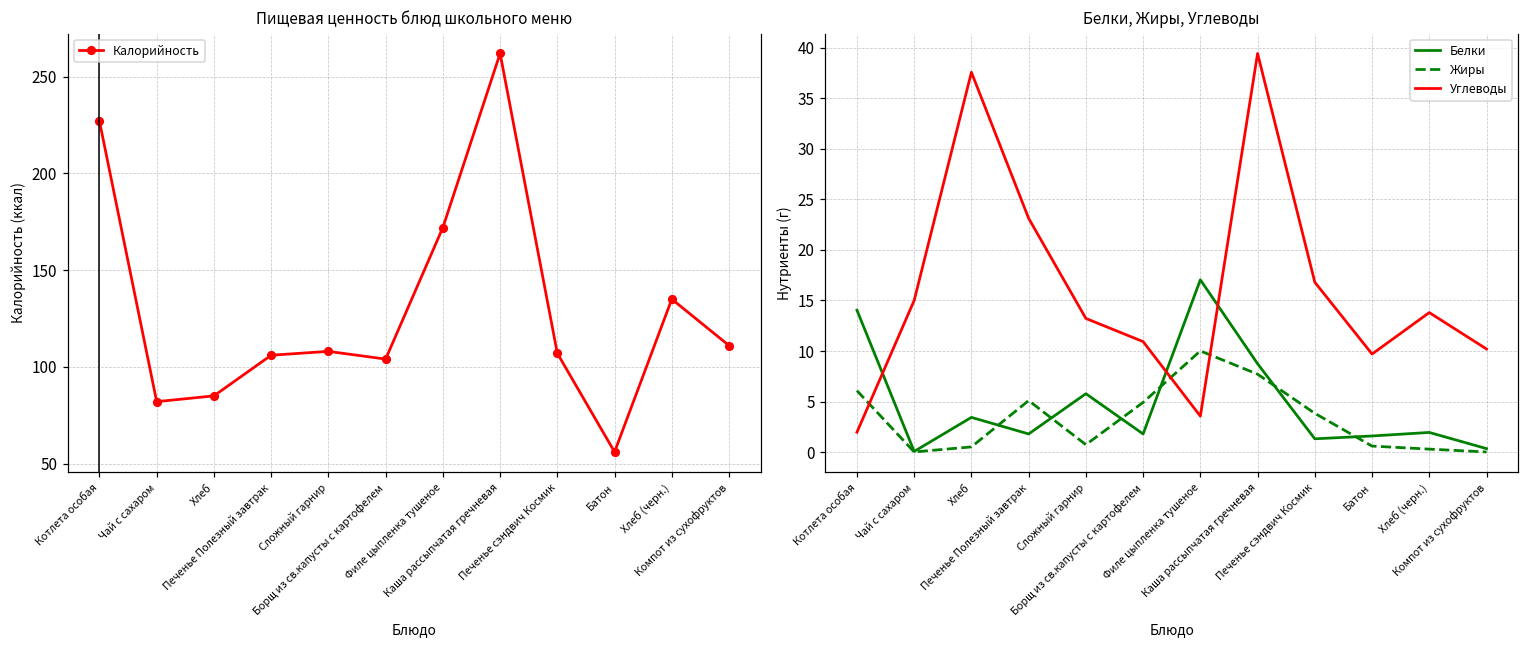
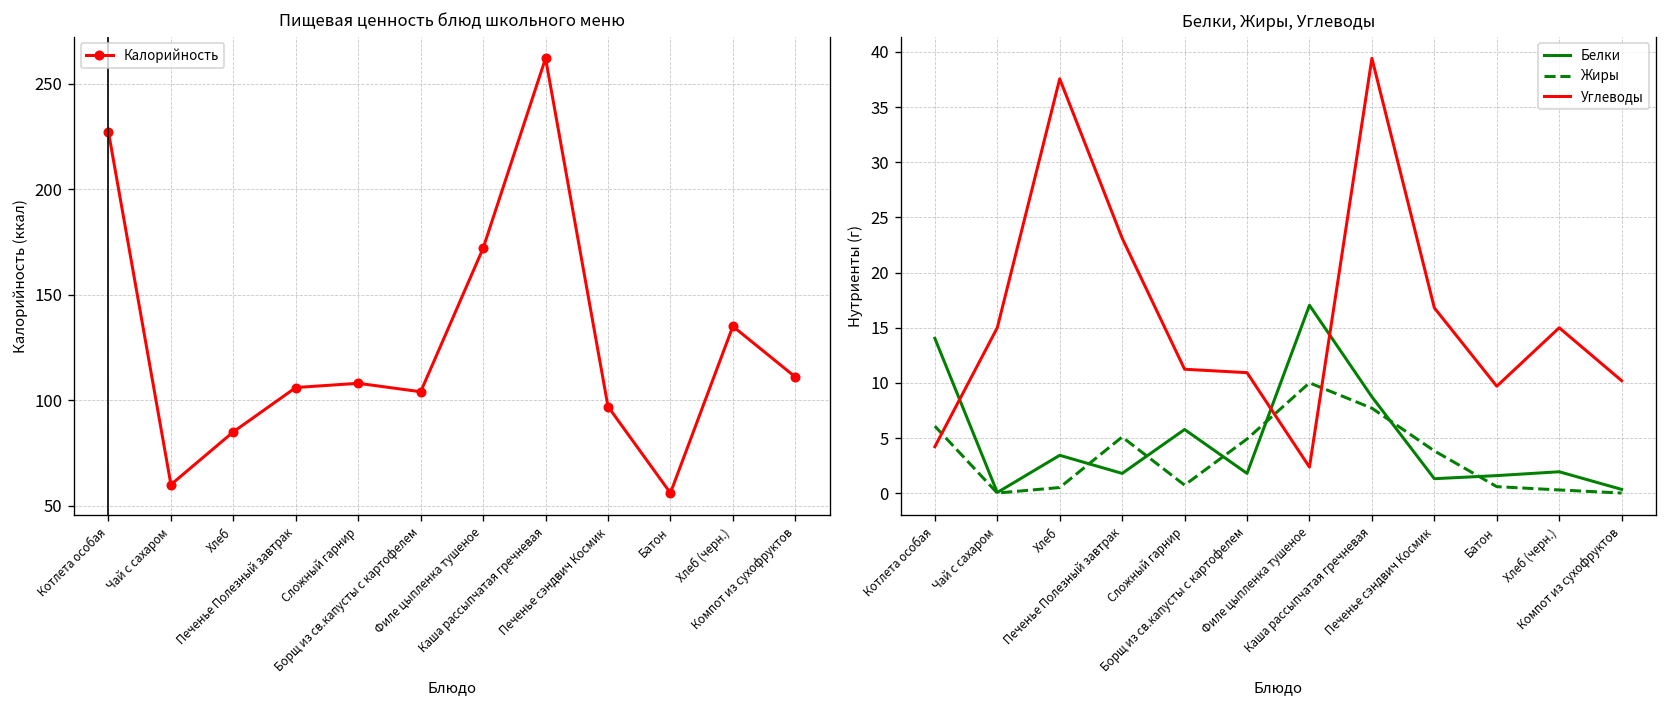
  {
    "Пищевая ценность блюд школьного меню": {
      "Котлета особая": 227,
-     "Чай с сахаром": 82,
+     "Чай с сахаром": 60,
      "Хлеб": 85,
      "Печенье Полезный завтрак": 106,
      "Сложный гарнир": 108,
      "Борщ из св.капусты с картофелем": 104,
      "Филе цыпленка тушеное": 172,
      "Каша рассыпчатая гречневая": 262,
-     "Печенье сэндвич Космик": 107,
+     "Печенье сэндвич Космик": 97,
      "Батон": 56,
      "Хлеб (черн.)": 135,
      "Компот из сухофруктов": 111
    },
    "Белки, Жиры, Углеводы": {
      "Углеводы": {
-       "Котлета особая": 2,
+       "Котлета особая": 4,
        "Чай с сахаром": 15,
        "Хлеб": 38,
        "Печенье Полезный завтрак": 23,
-       "Сложный гарнир": 13,
+       "Сложный гарнир": 11,
        "Борщ из св.капусты с картофелем": 11,
-       "Филе цыпленка тушеное": 4,
+       "Филе цыпленка тушеное": 2,
        "Каша рассыпчатая гречневая": 39,
        "Печенье сэндвич Космик": 17,
        "Батон": 10,
-       "Хлеб (черн.)": 14,
+       "Хлеб (черн.)": 15,
        "Компот из сухофруктов": 10
      }
    }
  }
